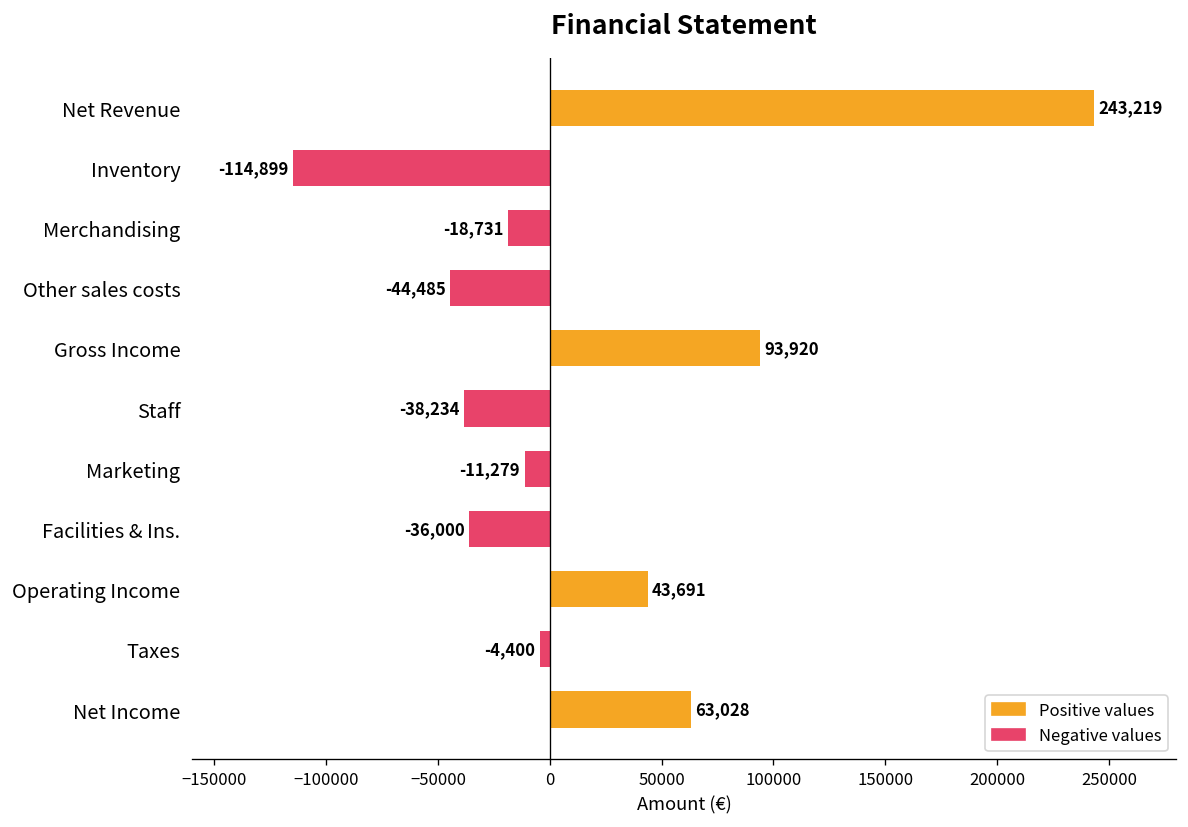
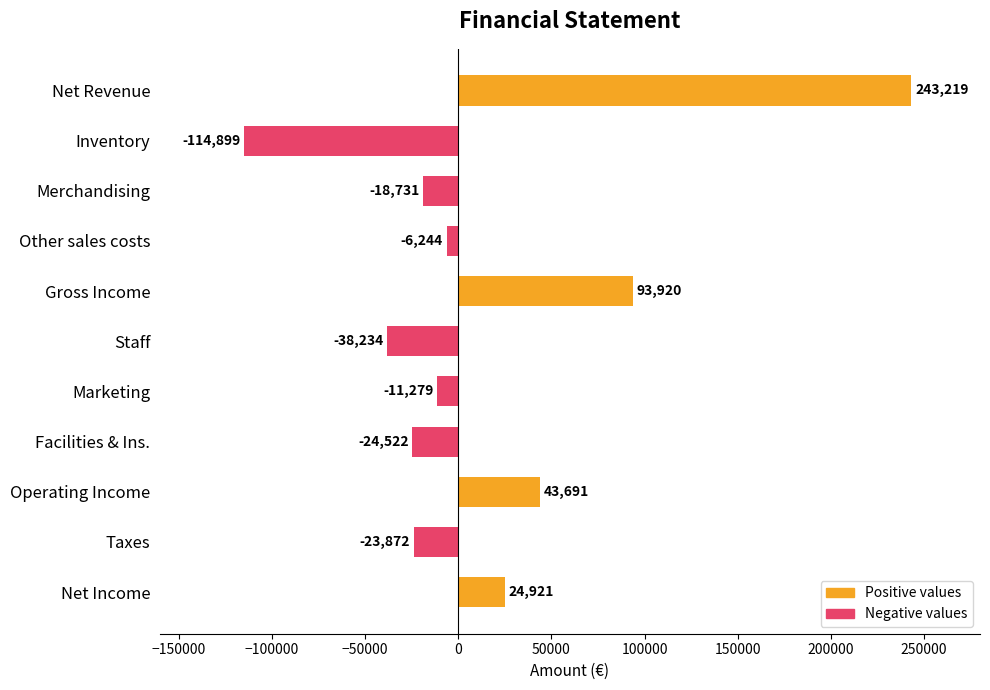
  {
    "Net Revenue": "243,219",
    "Inventory": "-114,899",
    "Merchandising": "-18,731",
-   "Other sales costs": "-44,485",
+   "Other sales costs": "-6,244",
    "Gross Income": "93,920",
    "Staff": "-38,234",
    "Marketing": "-11,279",
-   "Facilities & Ins.": "-36,000",
+   "Facilities & Ins.": "-24,522",
    "Operating Income": "43,691",
-   "Taxes": "-4,400",
-   "Net Income": "63,028"
+   "Taxes": "-23,872",
+   "Net Income": "24,921"
  }
